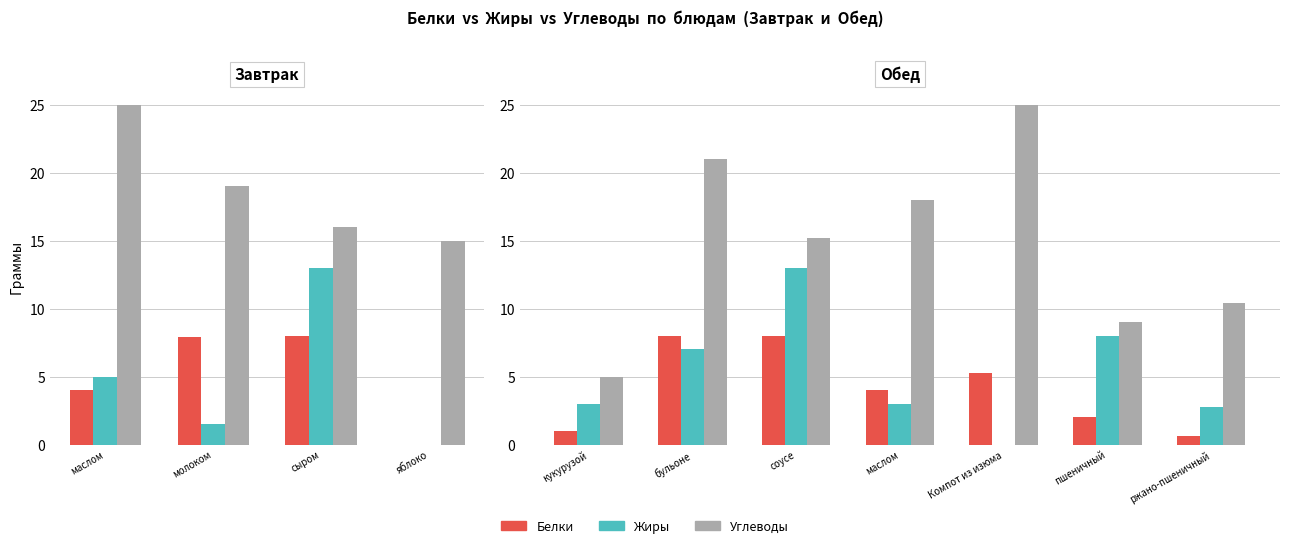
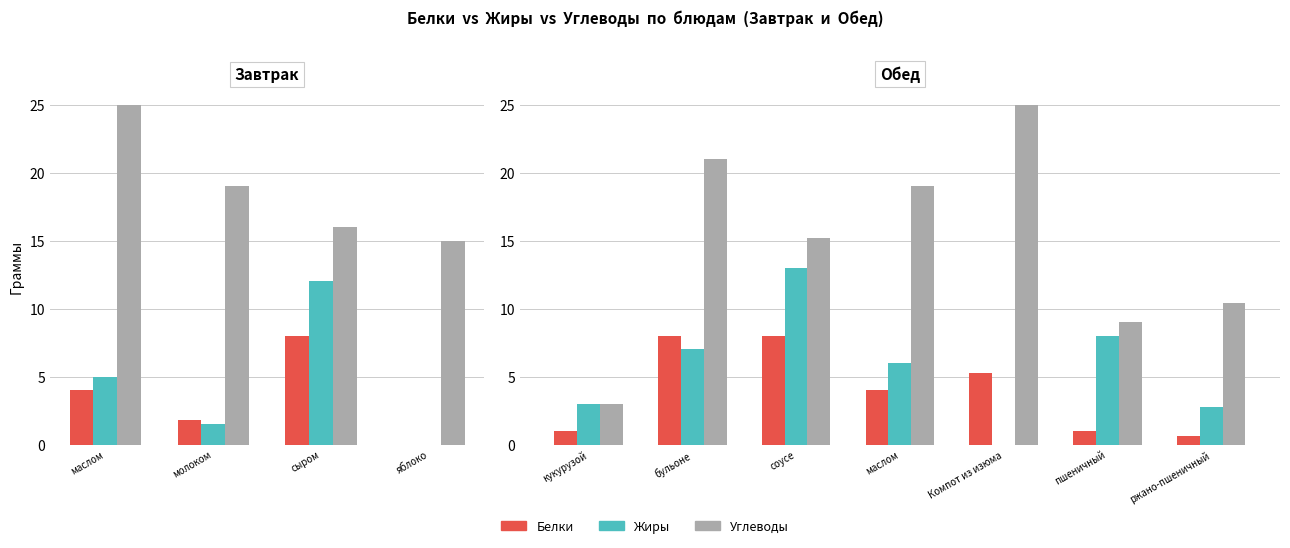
  {
    "Завтрак": {
      "Белки": {
        "маслом": 4.0,
-       "молоком": 7.9,
+       "молоком": 1.8,
        "сыром": 8.0,
        "яблоко": 0.0
      },
      "Жиры": {
        "маслом": 5,
        "молоком": 1.5,
-       "сыром": 13,
+       "сыром": 12,
        "яблоко": 0
      },
      "Углеводы": {
        "маслом": 25.0,
        "молоком": 19.0,
        "сыром": 16.0,
        "яблоко": 15.0
      }
    },
    "Обед": {
      "Белки": {
        "кукурузой": 1,
        "бульоне": 8,
        "соусе": 8,
        "маслом": 4,
        "Компот из изюма": 5.3,
-       "пшеничный": 2,
+       "пшеничный": 1,
        "ржано-пшеничный": 0.6
      },
      "Жиры": {
        "кукурузой": 3,
        "бульоне": 7,
        "соусе": 13,
-       "маслом": 3,
+       "маслом": 6,
        "Компот из изюма": 0,
        "пшеничный": 8,
        "ржано-пшеничный": 2.8
      },
      "Углеводы": {
-       "кукурузой": 5,
+       "кукурузой": 3,
        "бульоне": 21,
        "соусе": 15.2,
-       "маслом": 18,
+       "маслом": 19,
        "Компот из изюма": 25,
        "пшеничный": 9,
        "ржано-пшеничный": 10.4
      }
    }
  }
